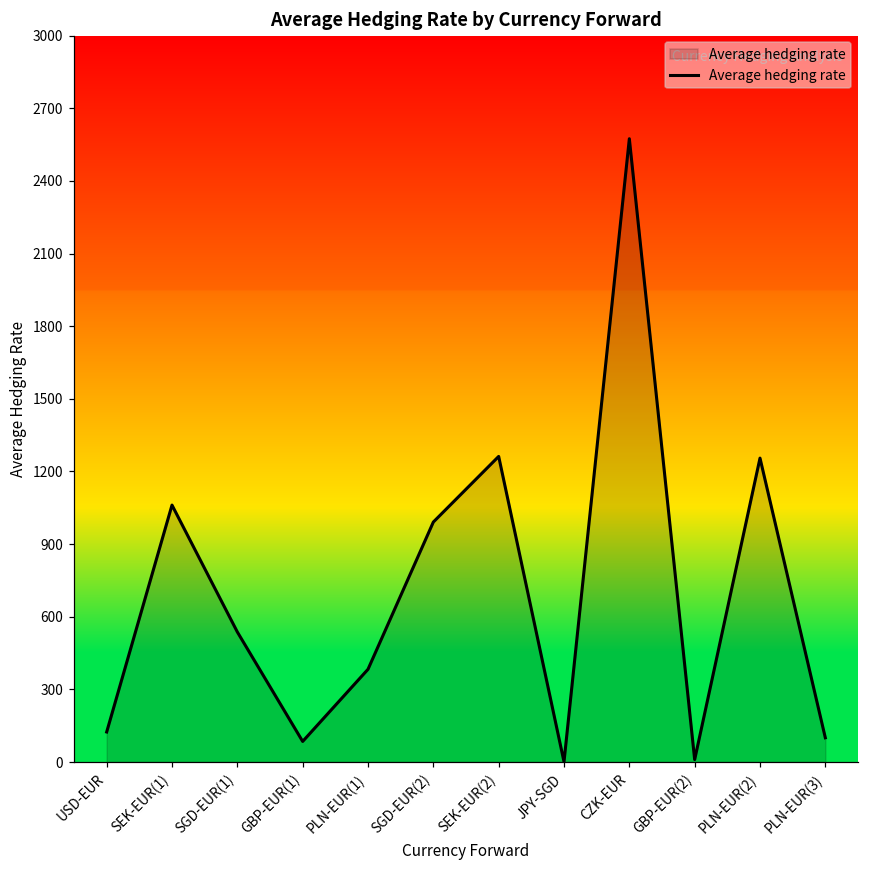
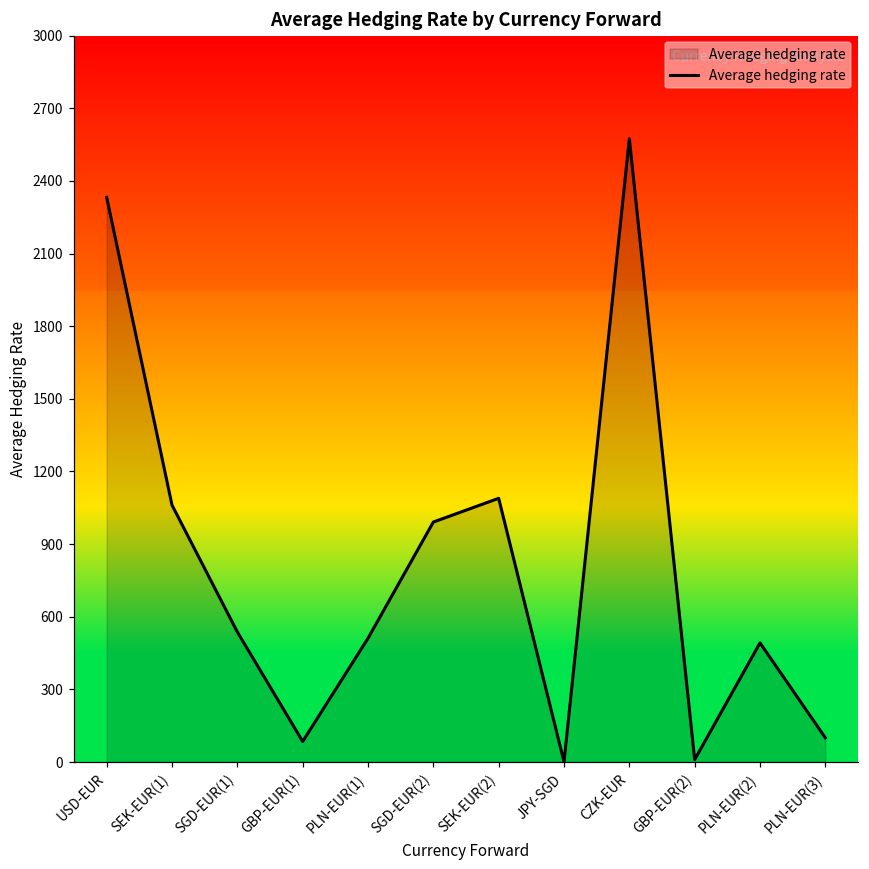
  {
-   "USD-EUR": 120,
+   "USD-EUR": 2330,
    "SEK-EUR(1)": 1060,
    "SGD-EUR(1)": 540,
    "GBP-EUR(1)": 90,
-   "PLN-EUR(1)": 380,
+   "PLN-EUR(1)": 510,
    "SGD-EUR(2)": 990,
-   "SEK-EUR(2)": 1260,
+   "SEK-EUR(2)": 1090,
    "JPY-SGD": 0,
    "CZK-EUR": 2570,
    "GBP-EUR(2)": 10,
-   "PLN-EUR(2)": 1260,
+   "PLN-EUR(2)": 490,
    "PLN-EUR(3)": 100
  }
